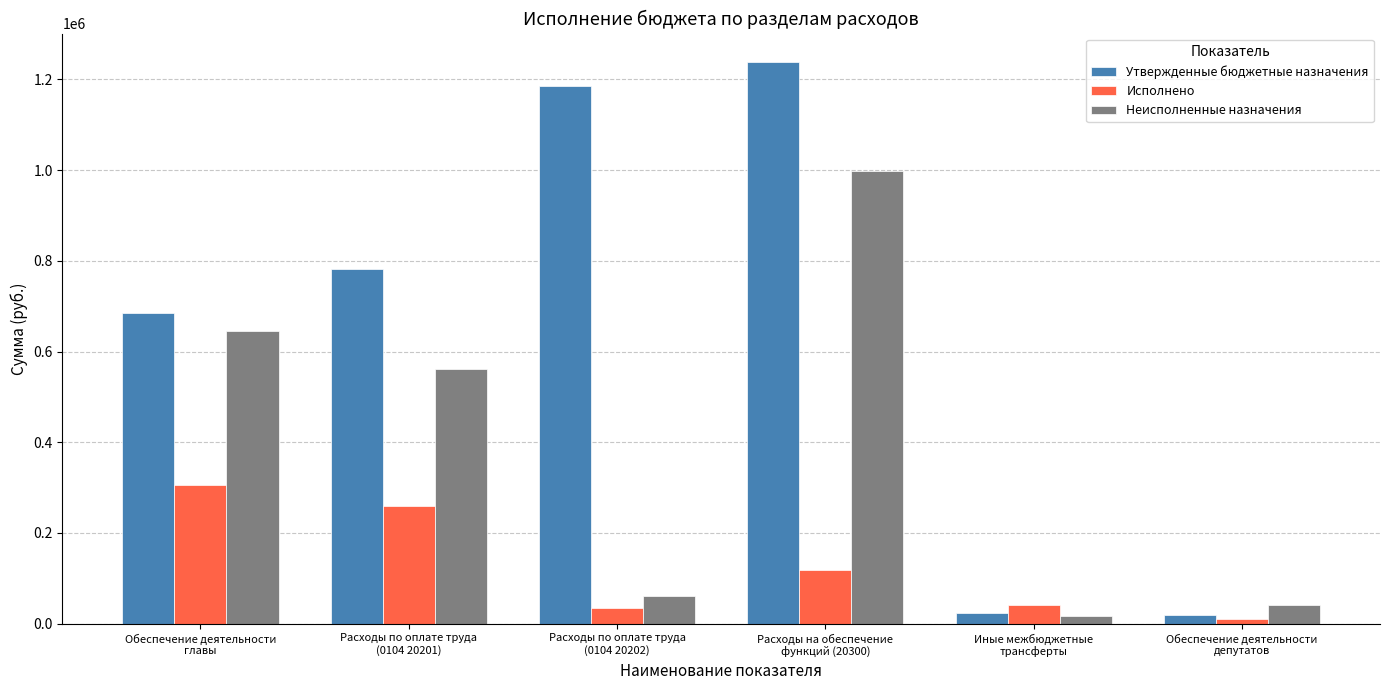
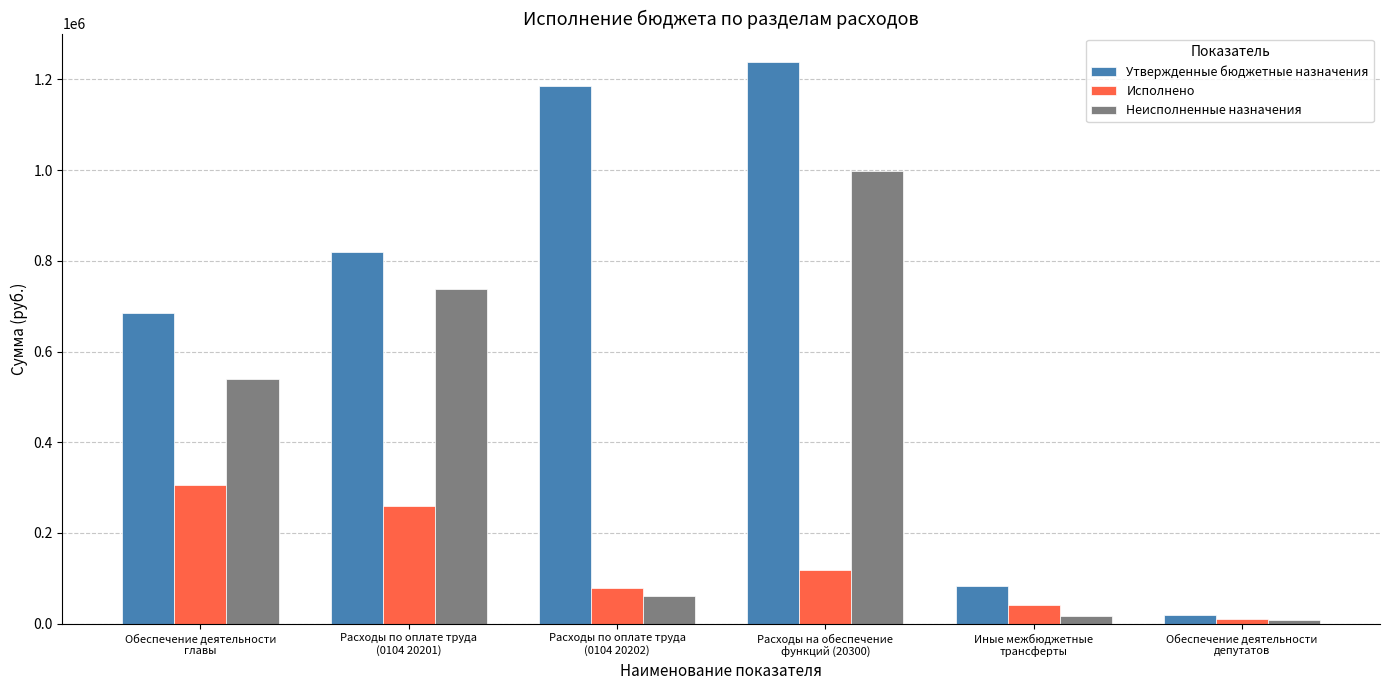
  {
    "Утвержденные бюджетные назначения": {
      "Обеспечение деятельности главы": 690000,
-     "Расходы по оплате труда (0104 20201)": 780000,
+     "Расходы по оплате труда (0104 20201)": 820000,
      "Расходы по оплате труда (0104 20202)": 1190000,
      "Расходы на обеспечение функций (20300)": 1240000,
-     "Иные межбюджетные трансферты": 20000,
+     "Иные межбюджетные трансферты": 80000,
      "Обеспечение деятельности депутатов": 20000
    },
    "Исполнено": {
      "Обеспечение деятельности главы": 310000,
      "Расходы по оплате труда (0104 20201)": 260000,
-     "Расходы по оплате труда (0104 20202)": 30000,
+     "Расходы по оплате труда (0104 20202)": 80000,
      "Расходы на обеспечение функций (20300)": 120000,
      "Иные межбюджетные трансферты": 40000,
      "Обеспечение деятельности депутатов": 10000
    },
    "Неисполненные назначения": {
-     "Обеспечение деятельности главы": 650000,
-     "Расходы по оплате труда (0104 20201)": 560000,
+     "Обеспечение деятельности главы": 540000,
+     "Расходы по оплате труда (0104 20201)": 740000,
      "Расходы по оплате труда (0104 20202)": 60000,
      "Расходы на обеспечение функций (20300)": 1000000,
      "Иные межбюджетные трансферты": 20000,
-     "Обеспечение деятельности депутатов": 40000
+     "Обеспечение деятельности депутатов": 10000
    }
  }
